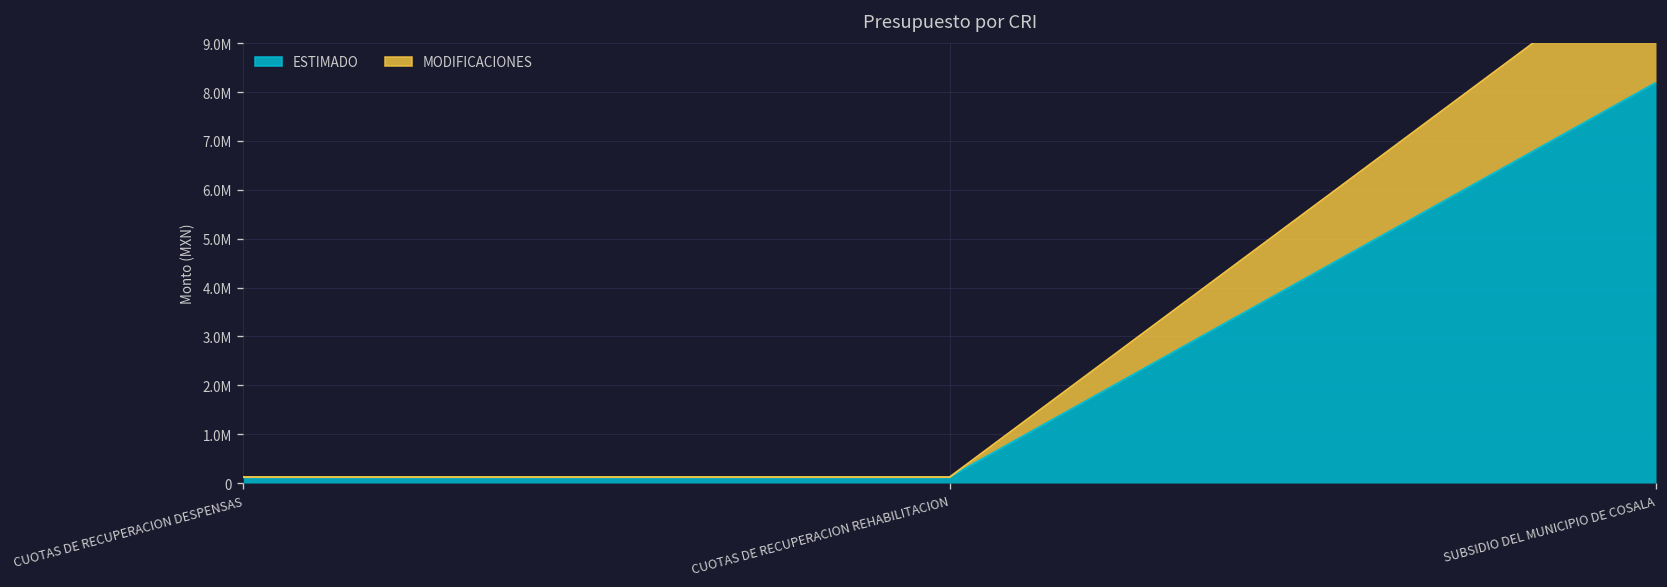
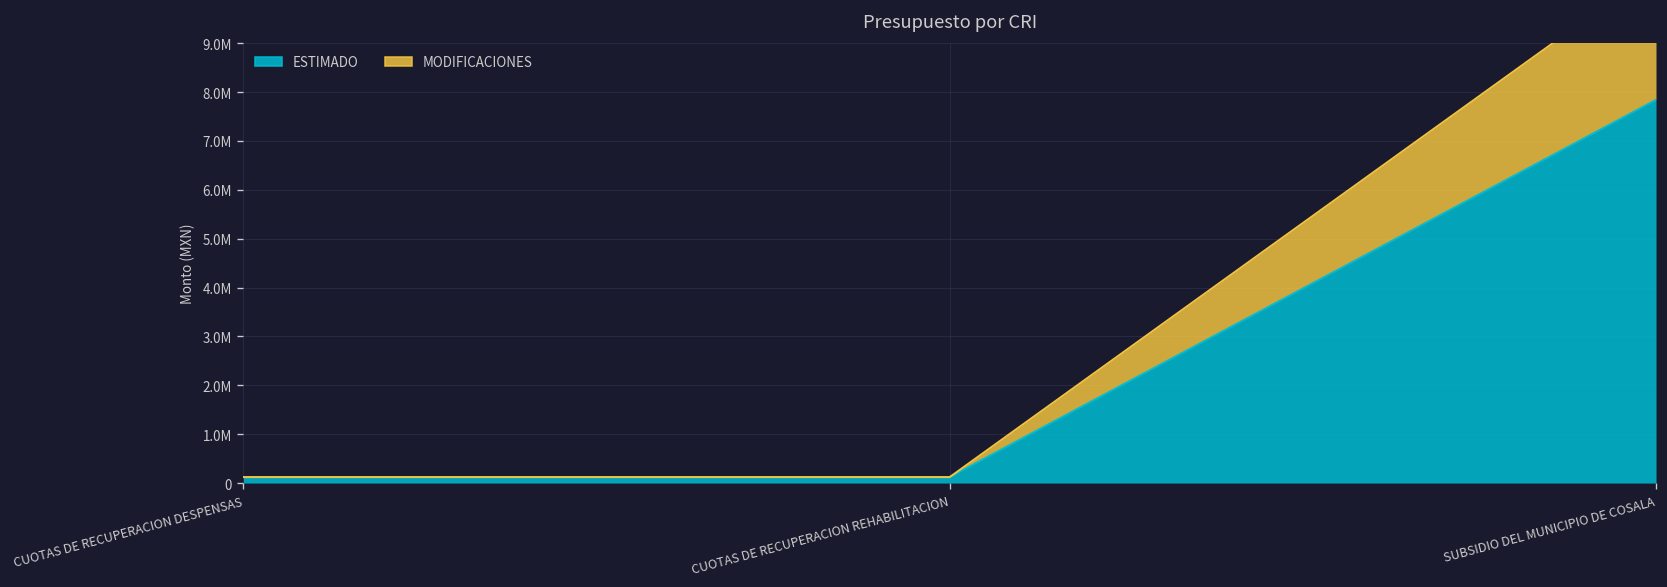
  {
    "ESTIMADO": {
-     "SUBSIDIO DEL MUNICIPIO DE COSALA": 8200000
+     "SUBSIDIO DEL MUNICIPIO DE COSALA": 7800000
    }
  }
